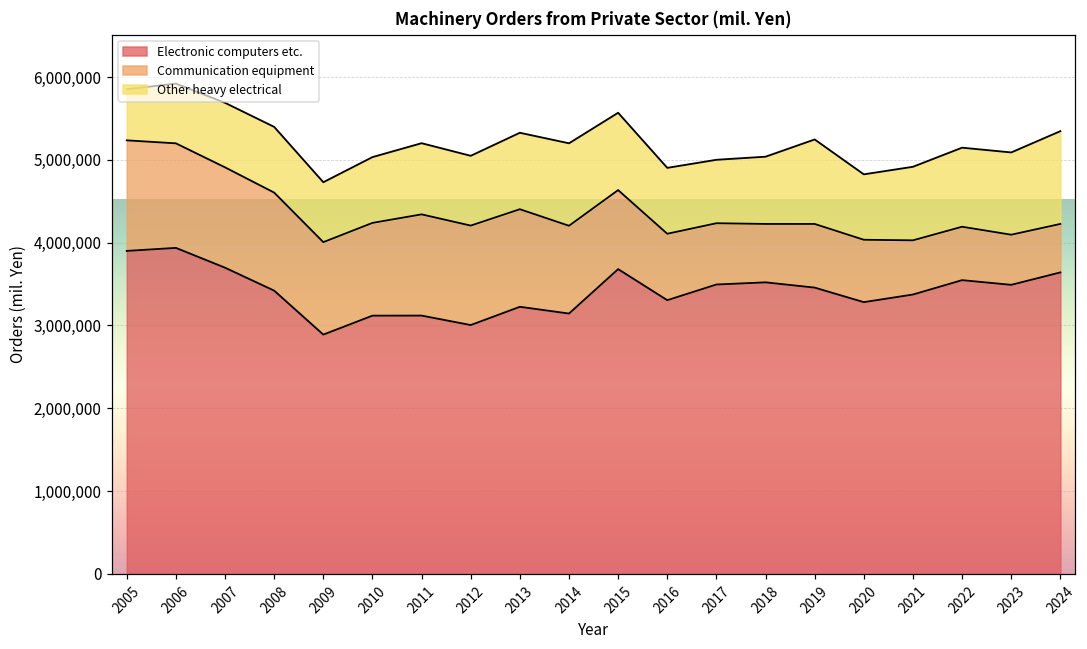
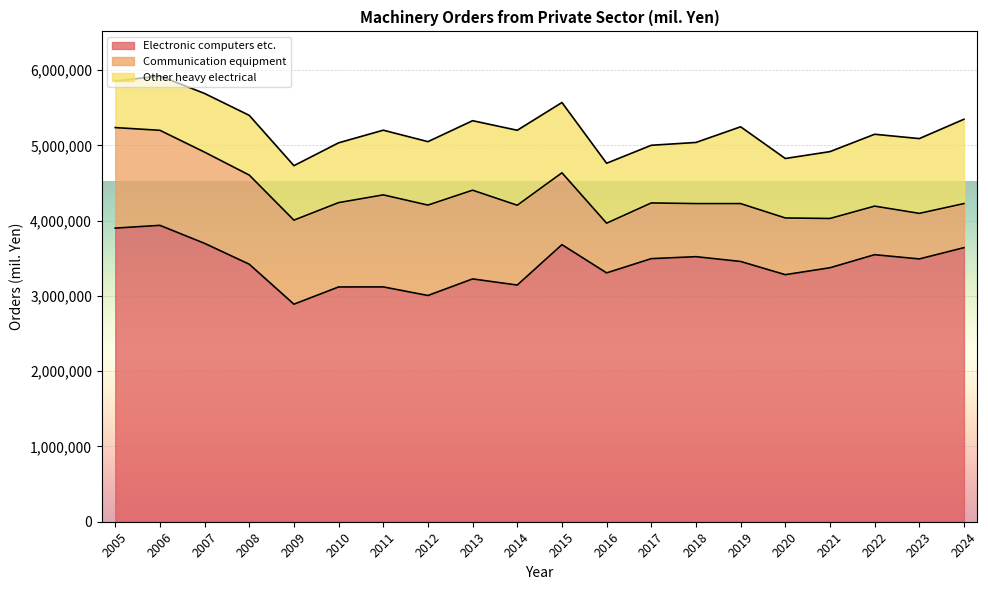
  {
    "Electronic computers etc.": {
      "2005": "3,900,000",
      "2006": "3,900,000",
      "2007": "3,700,000",
      "2008": "3,400,000",
      "2009": "2,900,000",
      "2010": "3,100,000",
      "2011": "3,100,000",
      "2012": "3,000,000",
      "2013": "3,200,000",
      "2014": "3,100,000",
      "2015": "3,700,000",
      "2016": "3,300,000",
      "2017": "3,500,000",
      "2018": "3,500,000",
      "2019": "3,500,000",
      "2020": "3,300,000",
      "2021": "3,400,000",
      "2022": "3,500,000",
      "2023": "3,500,000",
      "2024": "3,600,000"
    },
    "Communication equipment": {
      "2005": "1,300,000",
      "2006": "1,300,000",
      "2007": "1,200,000",
      "2008": "1,200,000",
      "2009": "1,100,000",
      "2010": "1,100,000",
      "2011": "1,200,000",
      "2012": "1,200,000",
      "2013": "1,200,000",
      "2014": "1,100,000",
      "2015": "1,000,000",
-     "2016": "800,000",
+     "2016": "700,000",
      "2017": "700,000",
      "2018": "700,000",
      "2019": "800,000",
      "2020": "800,000",
      "2021": "700,000",
      "2022": "600,000",
      "2023": "600,000",
      "2024": "600,000"
    },
    "Other heavy electrical": {
      "2007": "800,000",
      "2008": "800,000",
      "2009": "700,000",
      "2010": "800,000",
      "2011": "900,000",
      "2012": "800,000",
      "2013": "900,000",
      "2014": "1,000,000",
      "2015": "900,000",
      "2016": "800,000",
      "2017": "800,000",
      "2018": "800,000",
      "2019": "1,000,000",
      "2020": "800,000",
      "2021": "900,000",
      "2022": "1,000,000",
      "2023": "1,000,000",
      "2024": "1,100,000"
    }
  }
